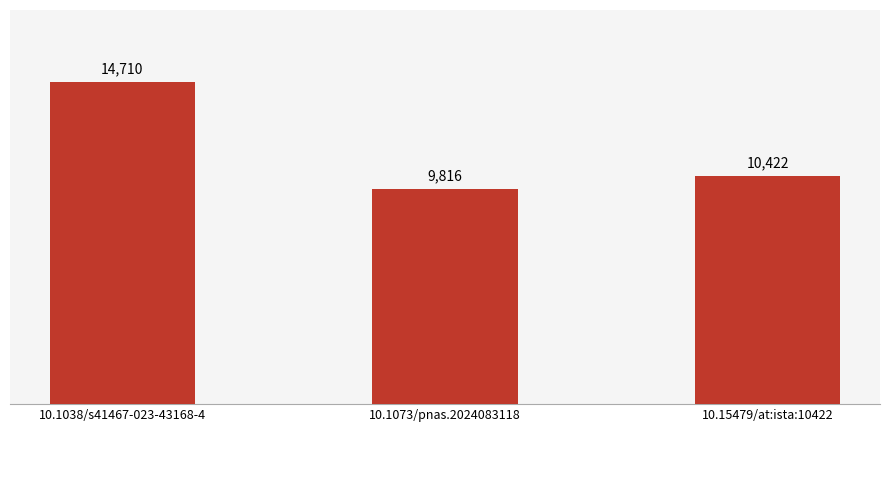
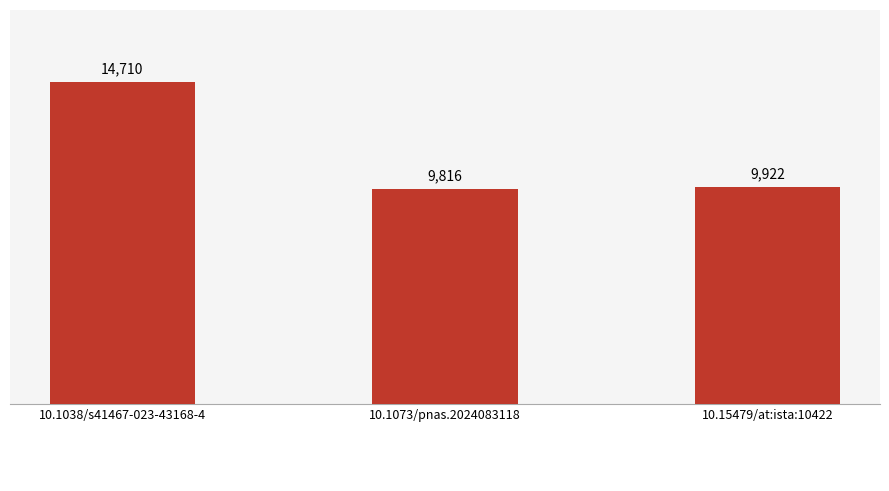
  {
    "10.1038/s41467-023-43168-4": "14,710",
    "10.1073/pnas.2024083118": "9,816",
-   "10.15479/at:ista:10422": "10,422"
+   "10.15479/at:ista:10422": "9,922"
  }
